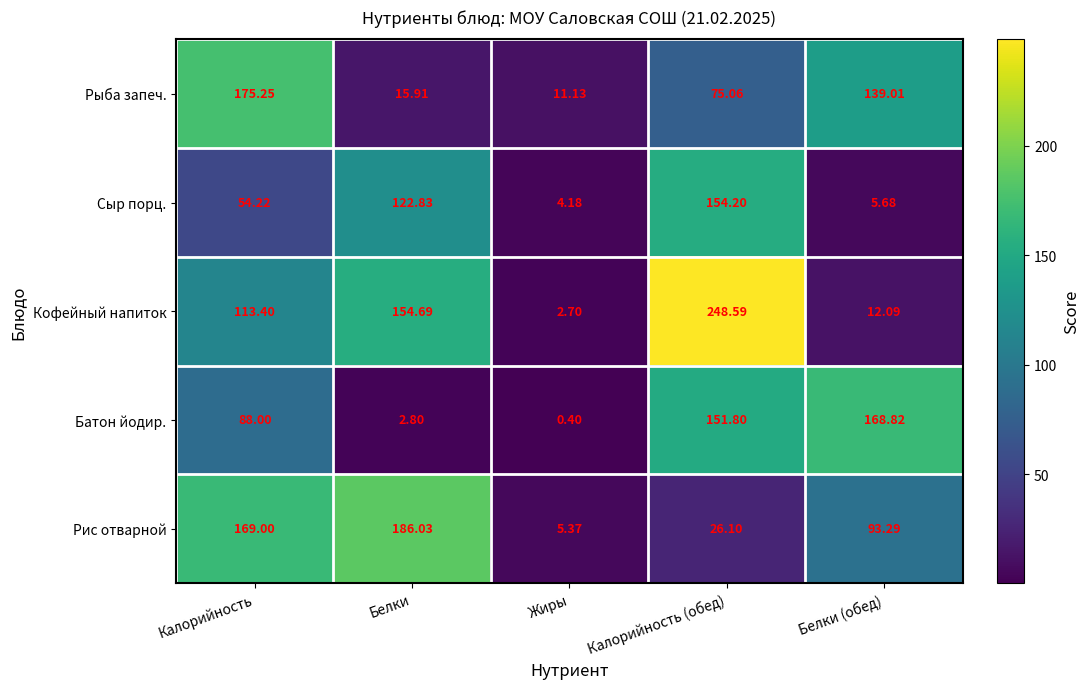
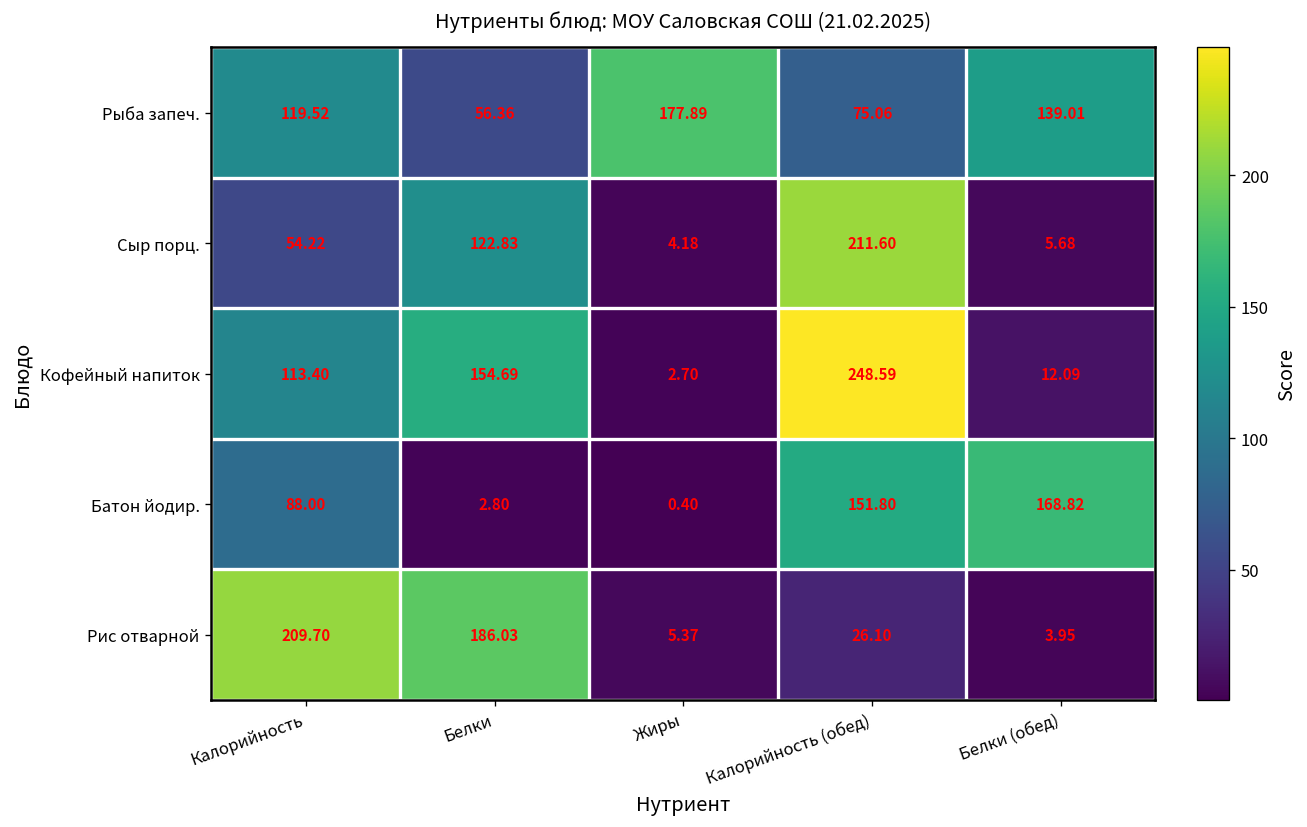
  {
    "Рыба запеч.": {
-     "Калорийность": 175.25,
-     "Белки": 15.91,
-     "Жиры": 11.13,
+     "Калорийность": 119.52,
+     "Белки": 56.36,
+     "Жиры": 177.89,
      "Калорийность (обед)": 75.06,
      "Белки (обед)": 139.01
    },
    "Сыр порц.": {
      "Калорийность": 54.22,
      "Белки": 122.83,
      "Жиры": 4.18,
-     "Калорийность (обед)": 154.20,
+     "Калорийность (обед)": 211.60,
      "Белки (обед)": 5.68
    },
    "Кофейный напиток": {
      "Калорийность": 113.40,
      "Белки": 154.69,
      "Жиры": 2.70,
      "Калорийность (обед)": 248.59,
      "Белки (обед)": 12.09
    },
    "Батон йодир.": {
      "Калорийность": 88.00,
      "Белки": 2.80,
      "Жиры": 0.40,
      "Калорийность (обед)": 151.80,
      "Белки (обед)": 168.82
    },
    "Рис отварной": {
-     "Калорийность": 169.00,
+     "Калорийность": 209.70,
      "Белки": 186.03,
      "Жиры": 5.37,
      "Калорийность (обед)": 26.10,
-     "Белки (обед)": 93.29
+     "Белки (обед)": 3.95
    }
  }
